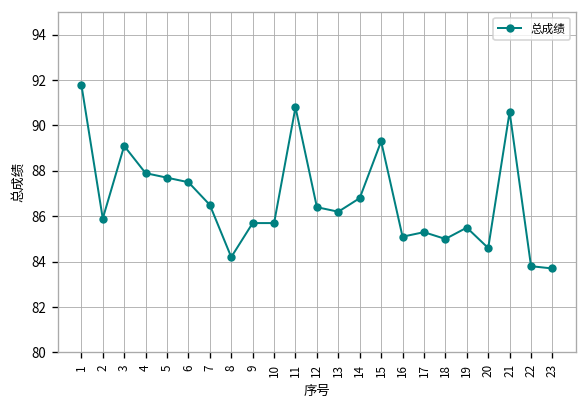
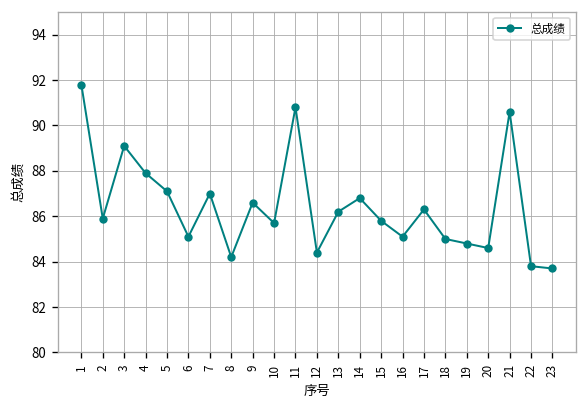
  {
    "1": 91.8,
    "2": 85.9,
    "3": 89.1,
    "4": 87.9,
-   "5": 87.7,
-   "6": 87.5,
-   "7": 86.5,
+   "5": 87.1,
+   "6": 85.1,
+   "7": 87.0,
    "8": 84.2,
-   "9": 85.7,
+   "9": 86.6,
    "10": 85.7,
    "11": 90.8,
-   "12": 86.4,
+   "12": 84.4,
    "13": 86.2,
    "14": 86.8,
-   "15": 89.3,
+   "15": 85.8,
    "16": 85.1,
-   "17": 85.3,
+   "17": 86.3,
    "18": 85.0,
-   "19": 85.5,
+   "19": 84.8,
    "20": 84.6,
    "21": 90.6,
    "22": 83.8,
    "23": 83.7
  }
